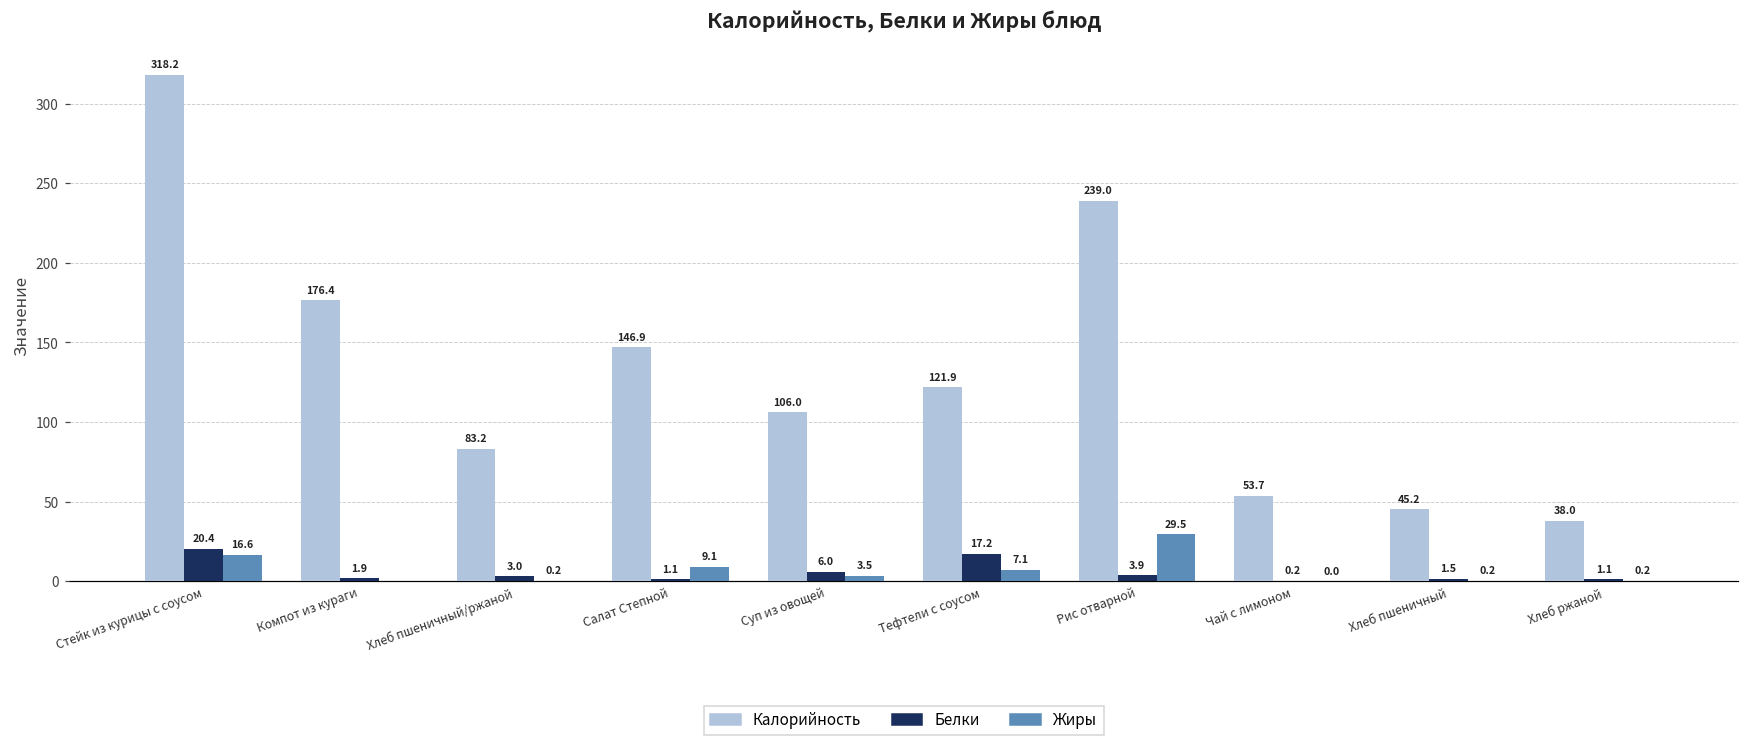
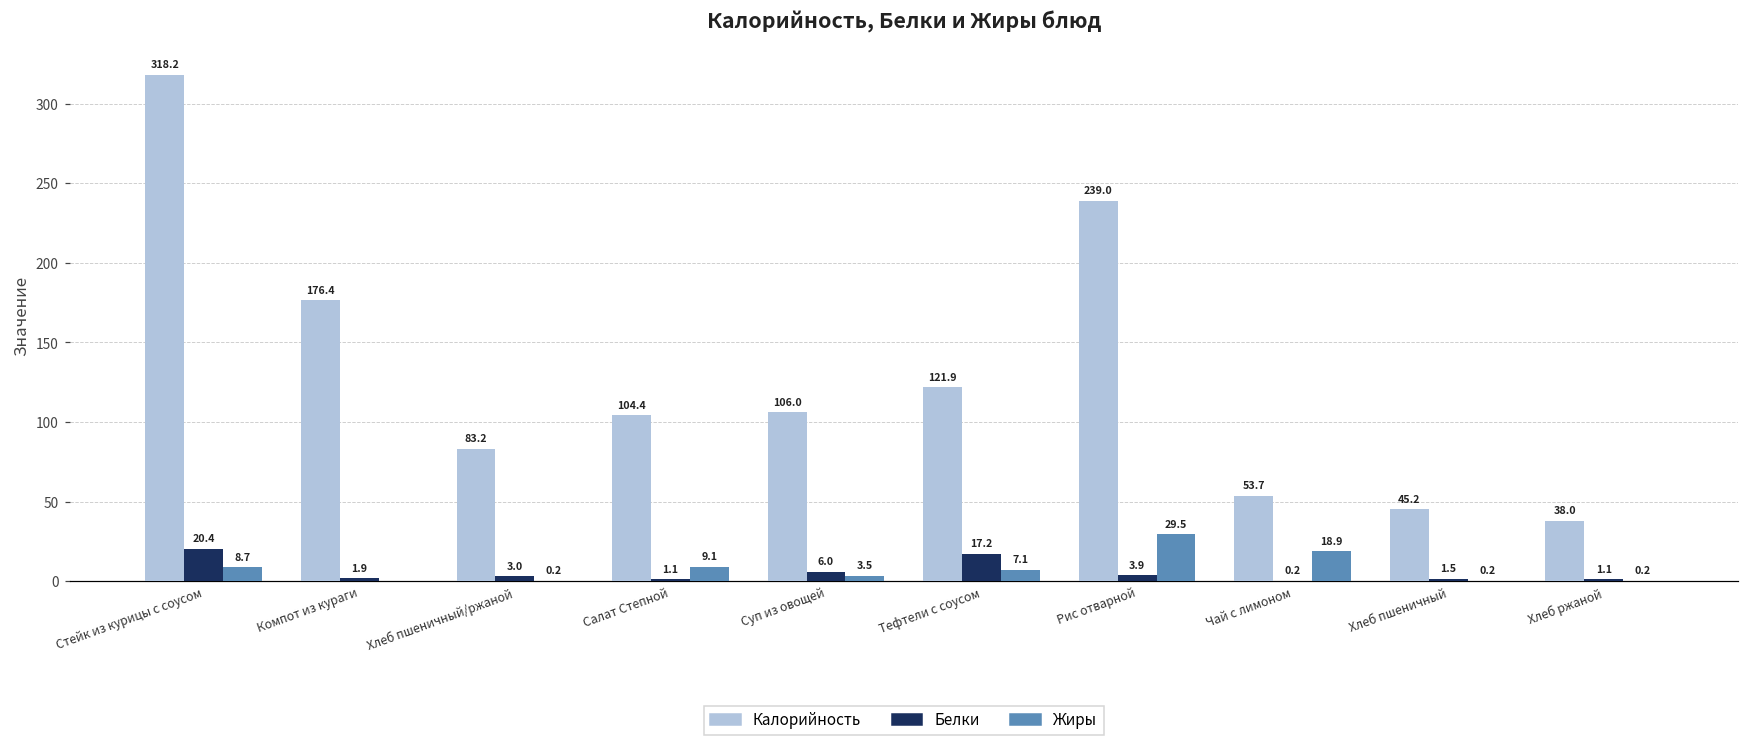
  {
    "Калорийность": {
      "Стейк из курицы с соусом": 318.2,
      "Компот из кураги": 176.4,
      "Хлеб пшеничный/ржаной": 83.2,
-     "Салат Степной": 146.9,
+     "Салат Степной": 104.4,
      "Суп из овощей": 106.0,
      "Тефтели с соусом": 121.9,
      "Рис отварной": 239.0,
      "Чай с лимоном": 53.7,
      "Хлеб пшеничный": 45.2,
      "Хлеб ржаной": 38.0
    },
    "Белки": {
      "Стейк из курицы с соусом": 20.4,
      "Компот из кураги": 1.9,
      "Хлеб пшеничный/ржаной": 3.0,
      "Салат Степной": 1.1,
      "Суп из овощей": 6.0,
      "Тефтели с соусом": 17.2,
      "Рис отварной": 3.9,
      "Чай с лимоном": 0.2,
      "Хлеб пшеничный": 1.5,
      "Хлеб ржаной": 1.1
    },
    "Жиры": {
-     "Стейк из курицы с соусом": 16.6,
+     "Стейк из курицы с соусом": 8.7,
      "Хлеб пшеничный/ржаной": 0.2,
      "Салат Степной": 9.1,
      "Суп из овощей": 3.5,
      "Тефтели с соусом": 7.1,
      "Рис отварной": 29.5,
-     "Чай с лимоном": 0.0,
+     "Чай с лимоном": 18.9,
      "Хлеб пшеничный": 0.2,
      "Хлеб ржаной": 0.2
    }
  }
